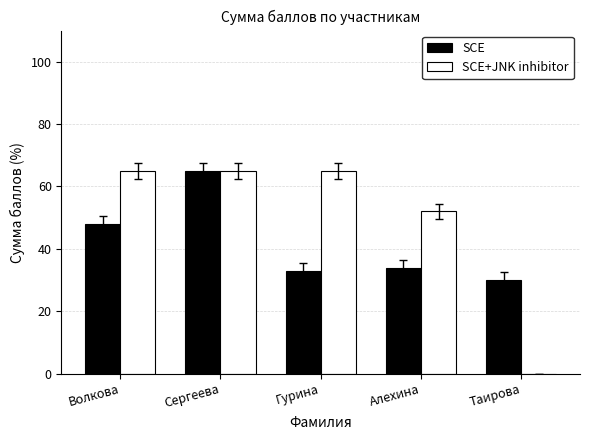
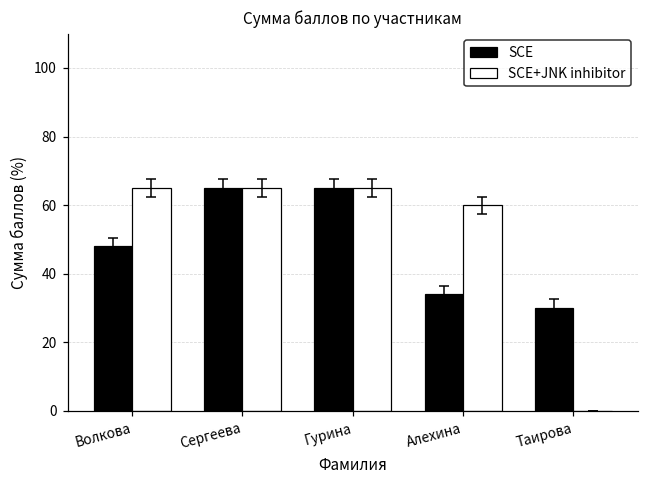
  {
    "SCE": {
      "Волкова": 48,
      "Сергеева": 65,
-     "Гурина": 33,
+     "Гурина": 65,
      "Алехина": 34,
      "Таирова": 30
    },
    "SCE+JNK inhibitor": {
      "Волкова": 65,
      "Сергеева": 65,
      "Гурина": 65,
-     "Алехина": 52,
+     "Алехина": 60,
      "Таирова": 0
    }
  }
